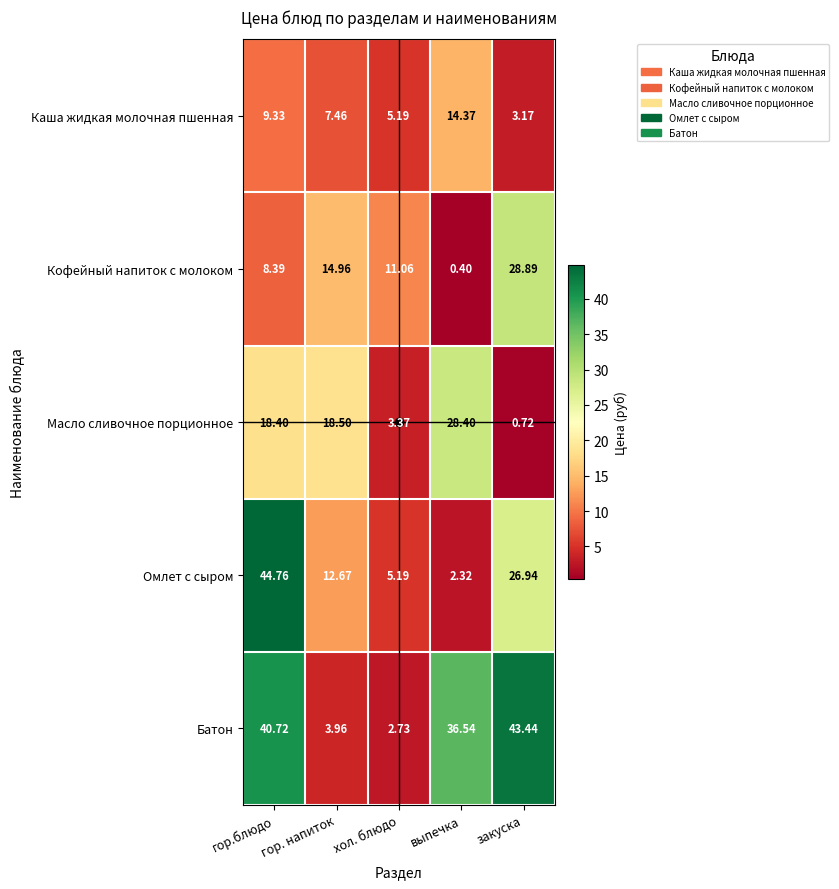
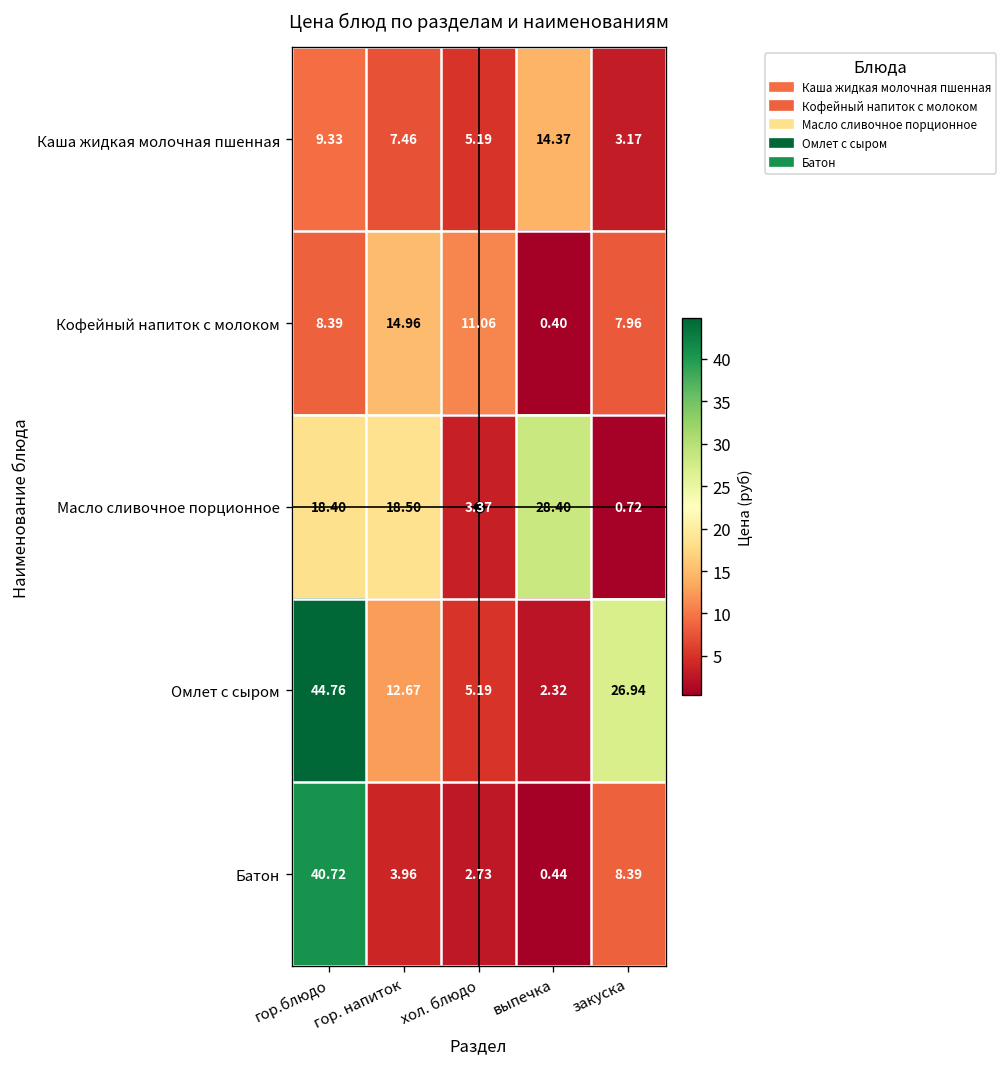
  {
    "Каша жидкая молочная пшенная": {
      "гор.блюдо": 9.33,
      "гор. напиток": 7.46,
      "хол. блюдо": 5.19,
      "выпечка": 14.37,
      "закуска": 3.17
    },
    "Кофейный напиток с молоком": {
      "гор.блюдо": 8.39,
      "гор. напиток": 14.96,
      "хол. блюдо": 11.06,
      "выпечка": 0.40,
-     "закуска": 28.89
+     "закуска": 7.96
    },
    "Масло сливочное порционное": {
      "гор.блюдо": 18.40,
      "гор. напиток": 18.50,
      "выпечка": 28.40,
      "закуска": 0.72
    },
    "Омлет с сыром": {
      "гор.блюдо": 44.76,
      "гор. напиток": 12.67,
      "хол. блюдо": 5.19,
      "выпечка": 2.32,
      "закуска": 26.94
    },
    "Батон": {
      "гор.блюдо": 40.72,
      "гор. напиток": 3.96,
      "хол. блюдо": 2.73,
-     "выпечка": 36.54,
-     "закуска": 43.44
+     "выпечка": 0.44,
+     "закуска": 8.39
    }
  }
